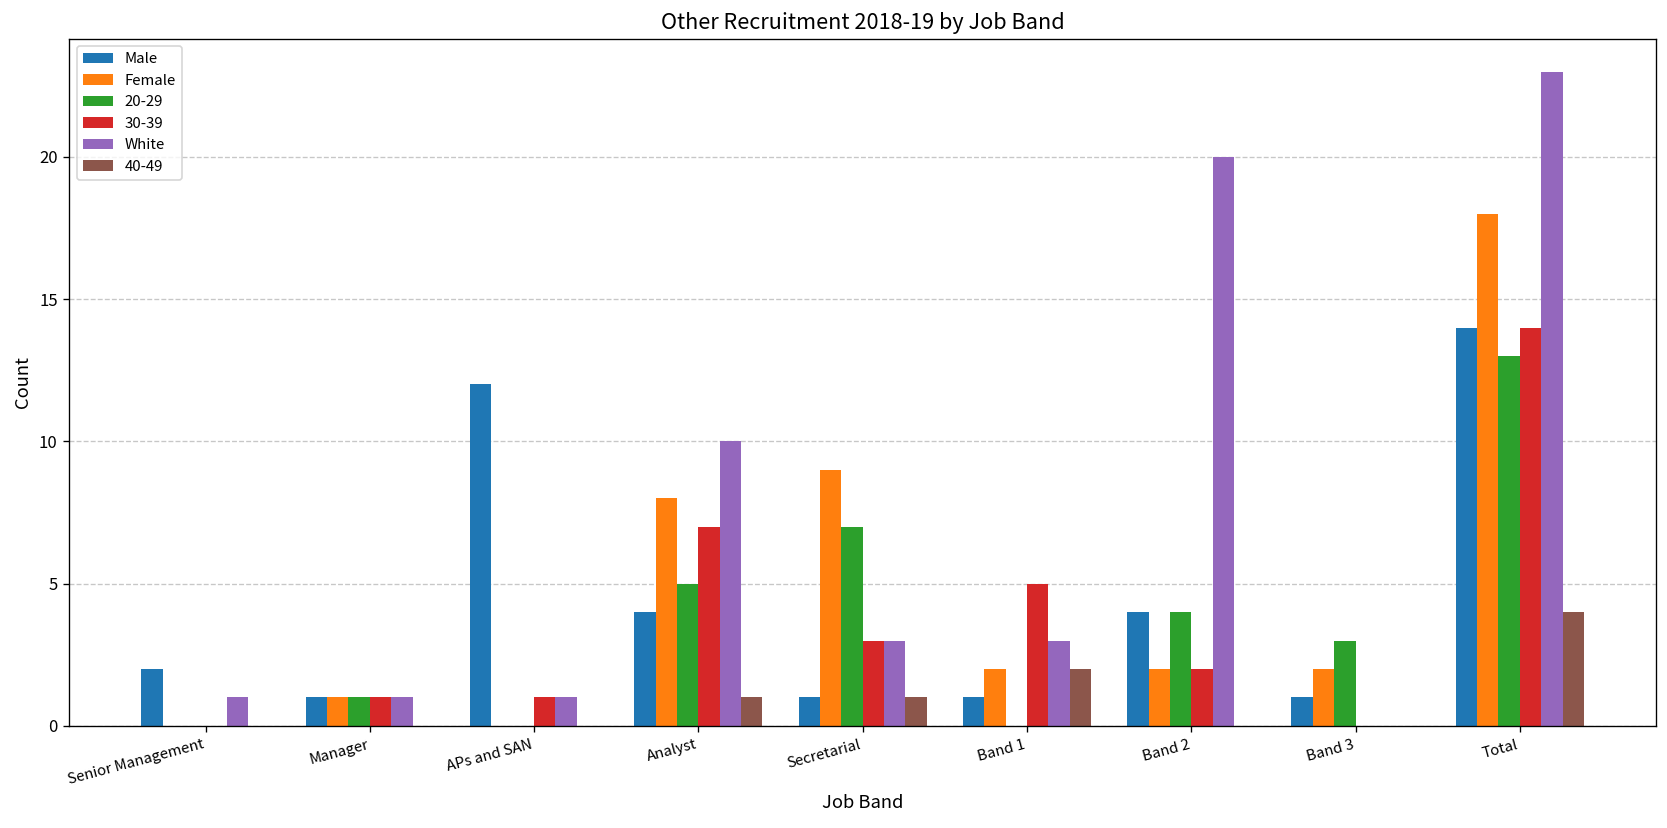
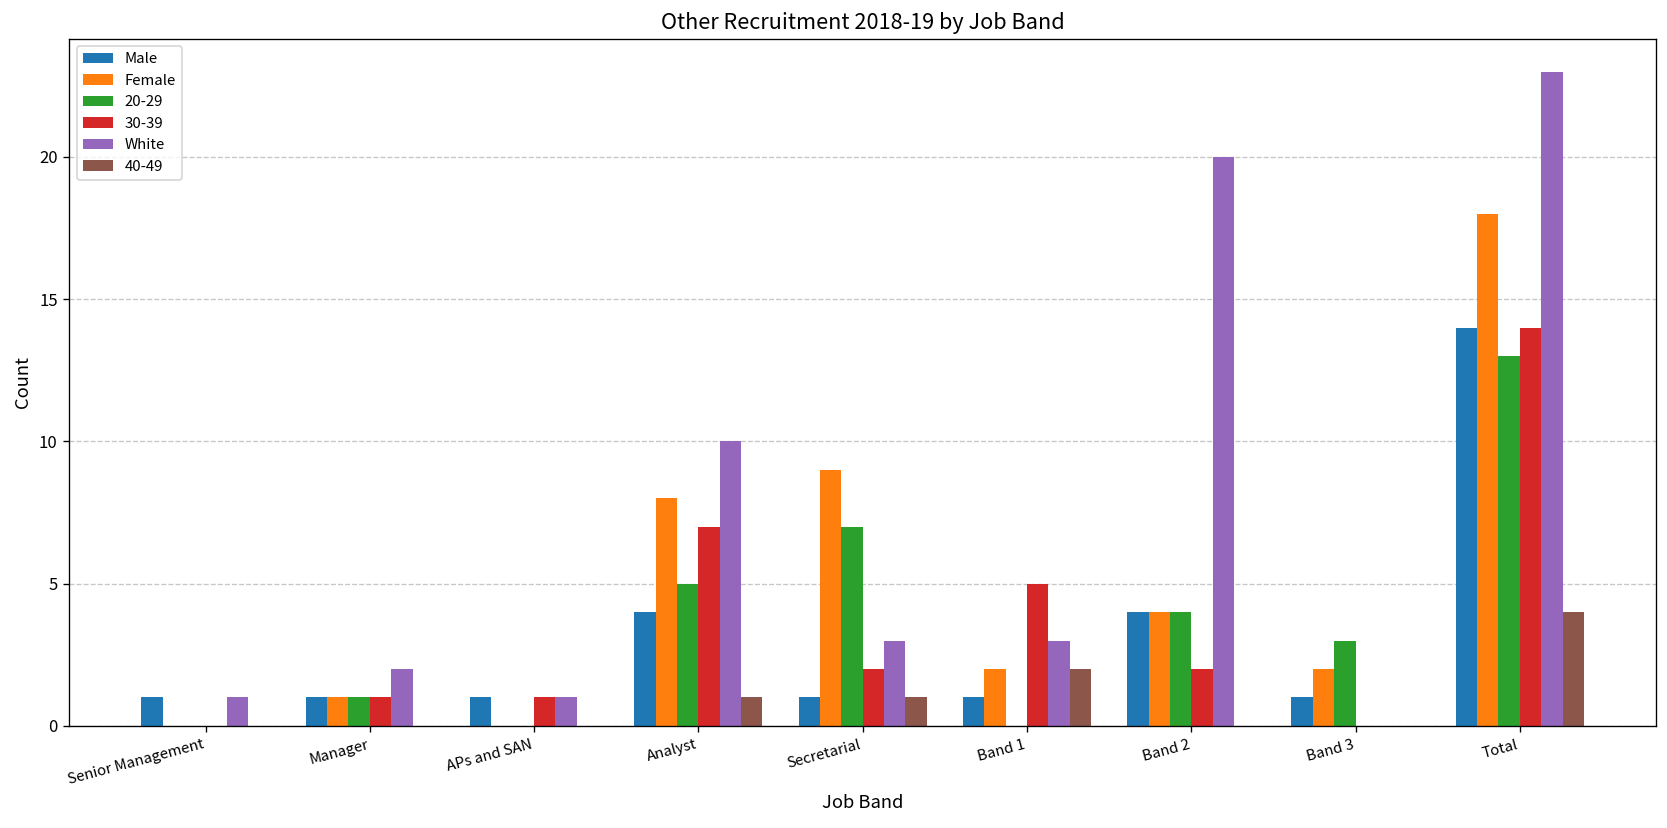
  {
    "Male": {
-     "Senior Management": 2,
+     "Senior Management": 1,
      "Manager": 1,
-     "APs and SAN": 12,
+     "APs and SAN": 1,
      "Analyst": 4,
      "Secretarial": 1,
      "Band 1": 1,
      "Band 2": 4,
      "Band 3": 1,
      "Total": 14
    },
    "Female": {
      "Senior Management": 0,
      "Manager": 1,
      "APs and SAN": 0,
      "Analyst": 8,
      "Secretarial": 9,
      "Band 1": 2,
-     "Band 2": 2,
+     "Band 2": 4,
      "Band 3": 2,
      "Total": 18
    },
    "20-29": {
      "Senior Management": 0,
      "Manager": 1,
      "APs and SAN": 0,
      "Analyst": 5,
      "Secretarial": 7,
      "Band 1": 0,
      "Band 2": 4,
      "Band 3": 3,
      "Total": 13
    },
    "30-39": {
      "Senior Management": 0,
      "Manager": 1,
      "APs and SAN": 1,
      "Analyst": 7,
-     "Secretarial": 3,
+     "Secretarial": 2,
      "Band 1": 5,
      "Band 2": 2,
      "Band 3": 0,
      "Total": 14
    },
    "White": {
      "Senior Management": 1,
-     "Manager": 1,
+     "Manager": 2,
      "APs and SAN": 1,
      "Analyst": 10,
      "Secretarial": 3,
      "Band 1": 3,
      "Band 2": 20,
      "Band 3": 0,
      "Total": 23
    },
    "40-49": {
      "Senior Management": 0,
      "Manager": 0,
      "APs and SAN": 0,
      "Analyst": 1,
      "Secretarial": 1,
      "Band 1": 2,
      "Band 2": 0,
      "Band 3": 0,
      "Total": 4
    }
  }
